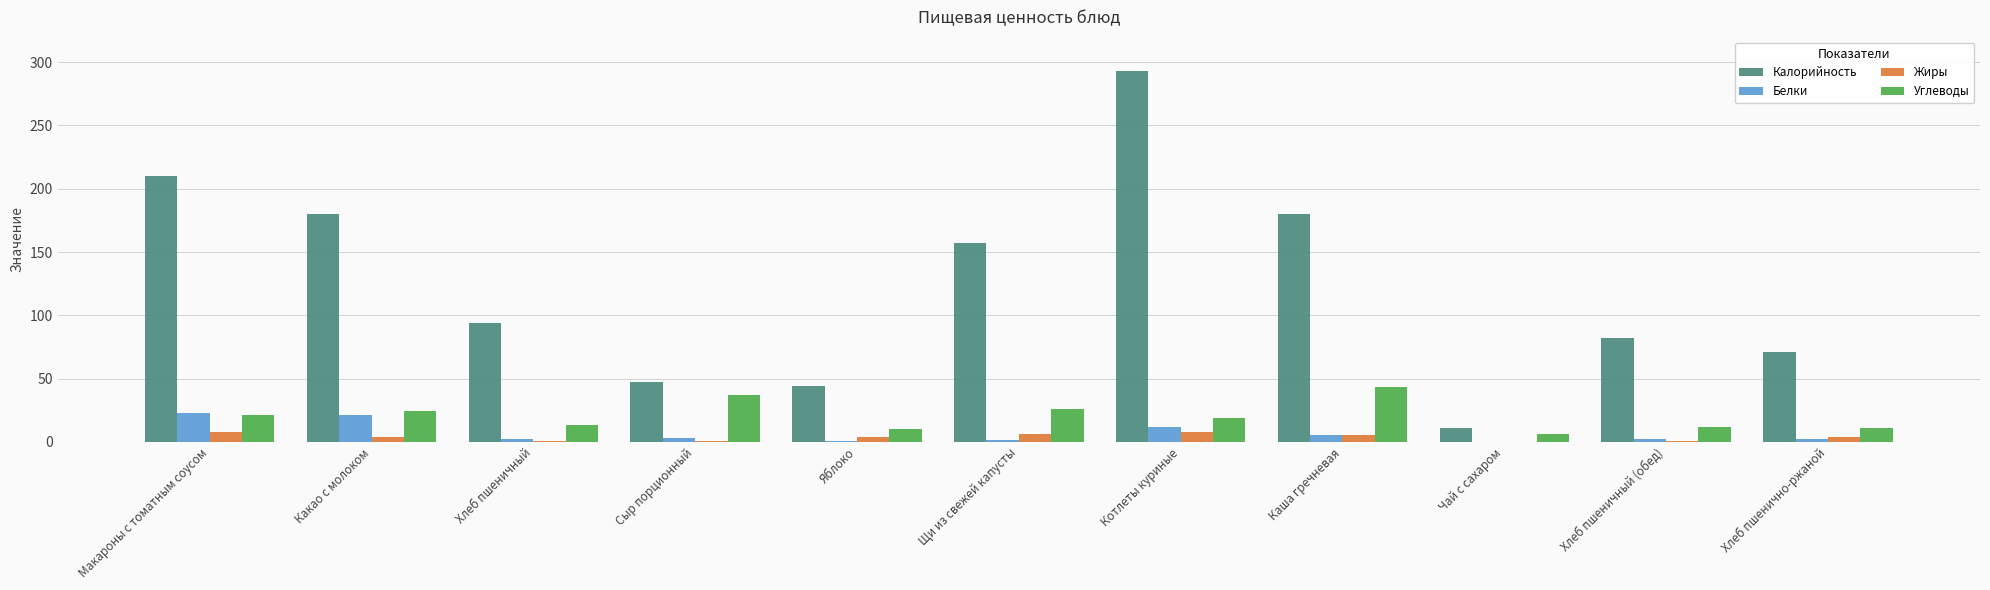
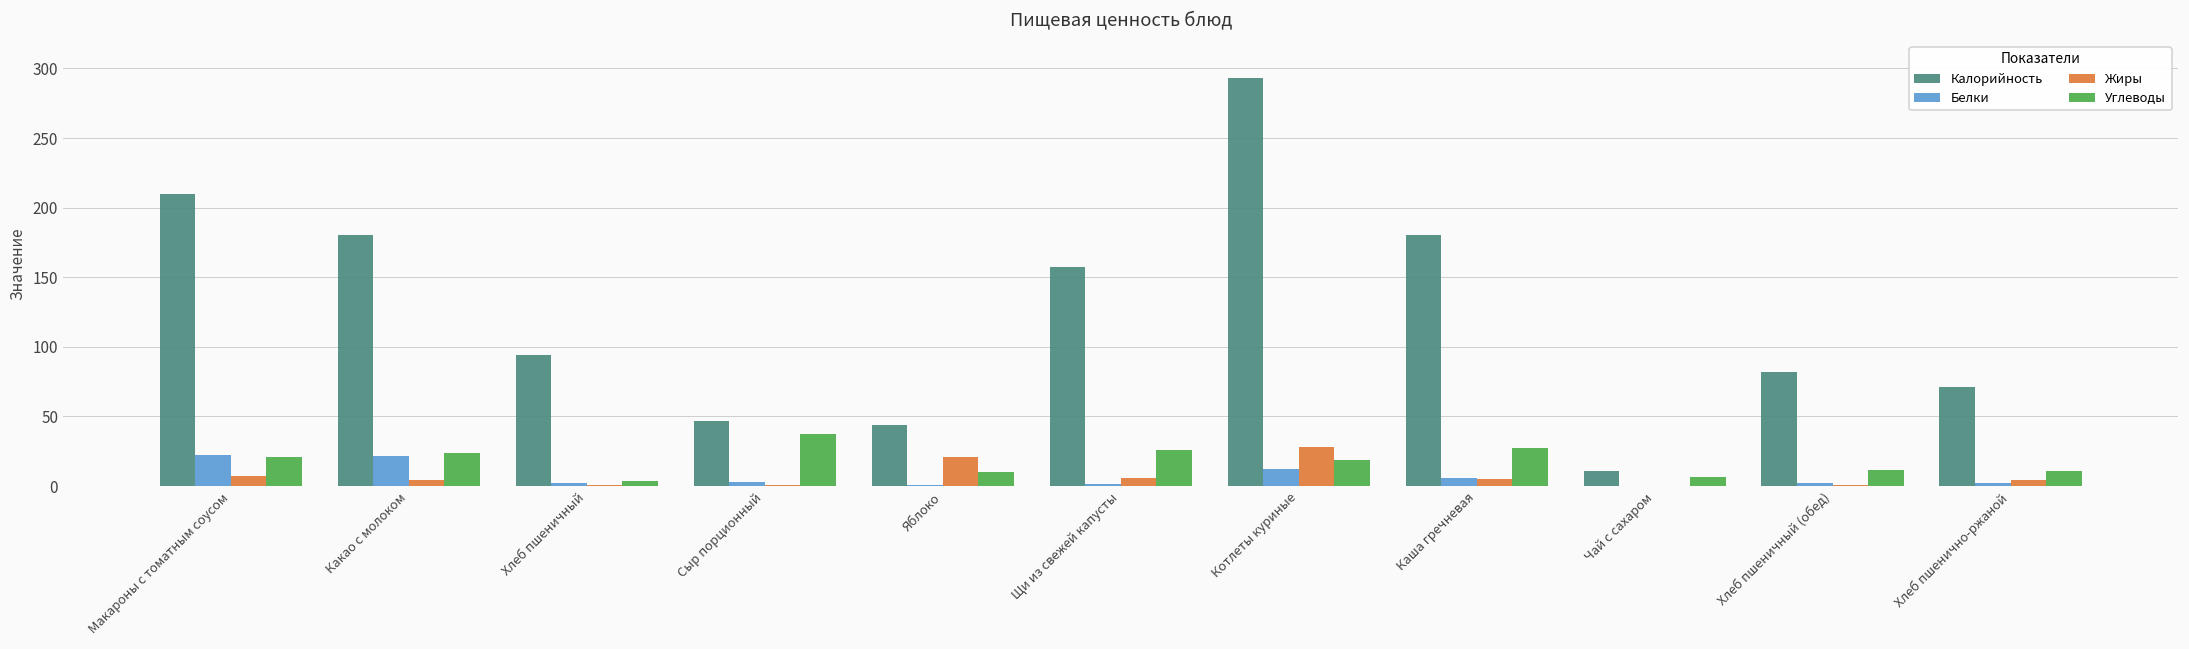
  {
    "Калорийность": {
      "Макароны с томатным соусом": 210,
      "Какао с молоком": 180,
      "Хлеб пшеничный": 94,
      "Сыр порционный": 47,
      "Яблоко": 44,
      "Щи из свежей капусты": 157,
      "Котлеты куриные": 293,
      "Каша гречневая": 180,
      "Чай с сахаром": 11,
      "Хлеб пшеничный (обед)": 82,
      "Хлеб пшенично-ржаной": 71
    },
    "Белки": {
      "Макароны с томатным соусом": 23,
      "Какао с молоком": 21,
      "Хлеб пшеничный": 2,
      "Сыр порционный": 3,
      "Котлеты куриные": 12,
      "Каша гречневая": 6,
      "Хлеб пшенично-ржаной": 2
    },
    "Жиры": {
      "Макароны с томатным соусом": 8,
      "Какао с молоком": 4,
-     "Яблоко": 4,
+     "Яблоко": 21,
      "Щи из свежей капусты": 6,
-     "Котлеты куриные": 8,
+     "Котлеты куриные": 28,
      "Каша гречневая": 5,
      "Чай с сахаром": 0,
      "Хлеб пшенично-ржаной": 4
    },
    "Углеводы": {
      "Макароны с томатным соусом": 21,
      "Какао с молоком": 24,
-     "Хлеб пшеничный": 13,
+     "Хлеб пшеничный": 4,
      "Сыр порционный": 37,
      "Яблоко": 10,
      "Щи из свежей капусты": 26,
      "Котлеты куриные": 19,
-     "Каша гречневая": 44,
+     "Каша гречневая": 27,
      "Чай с сахаром": 7,
      "Хлеб пшеничный (обед)": 11,
      "Хлеб пшенично-ржаной": 11
    }
  }
